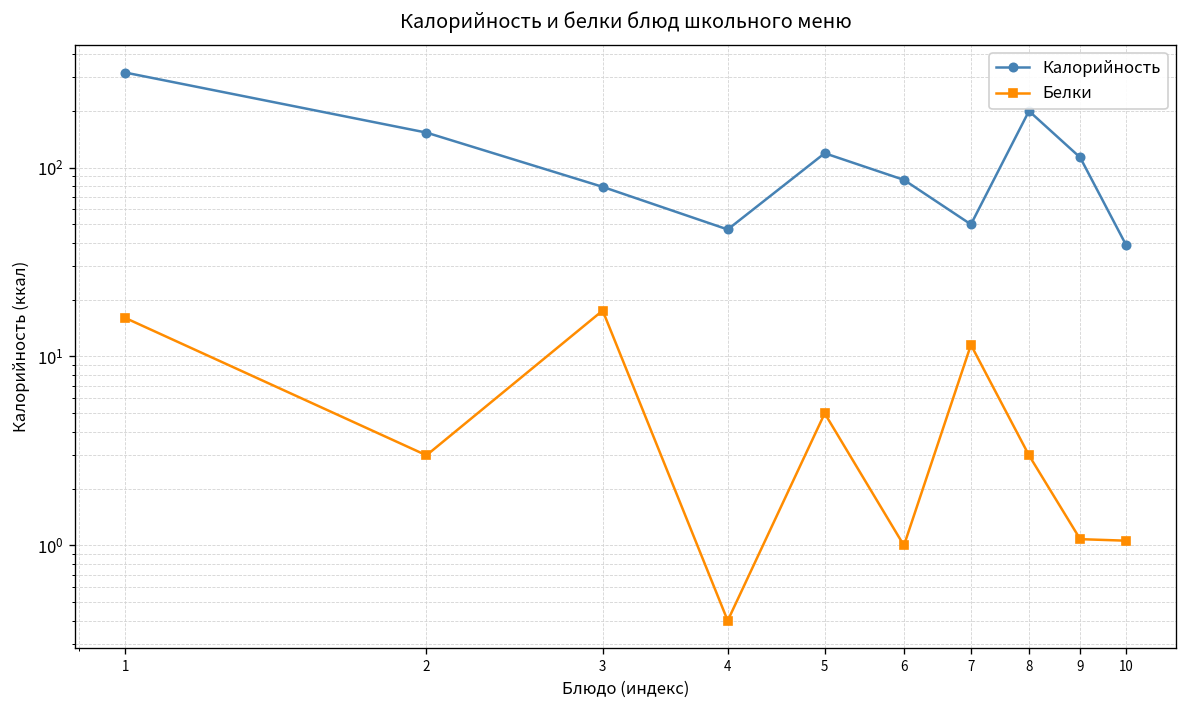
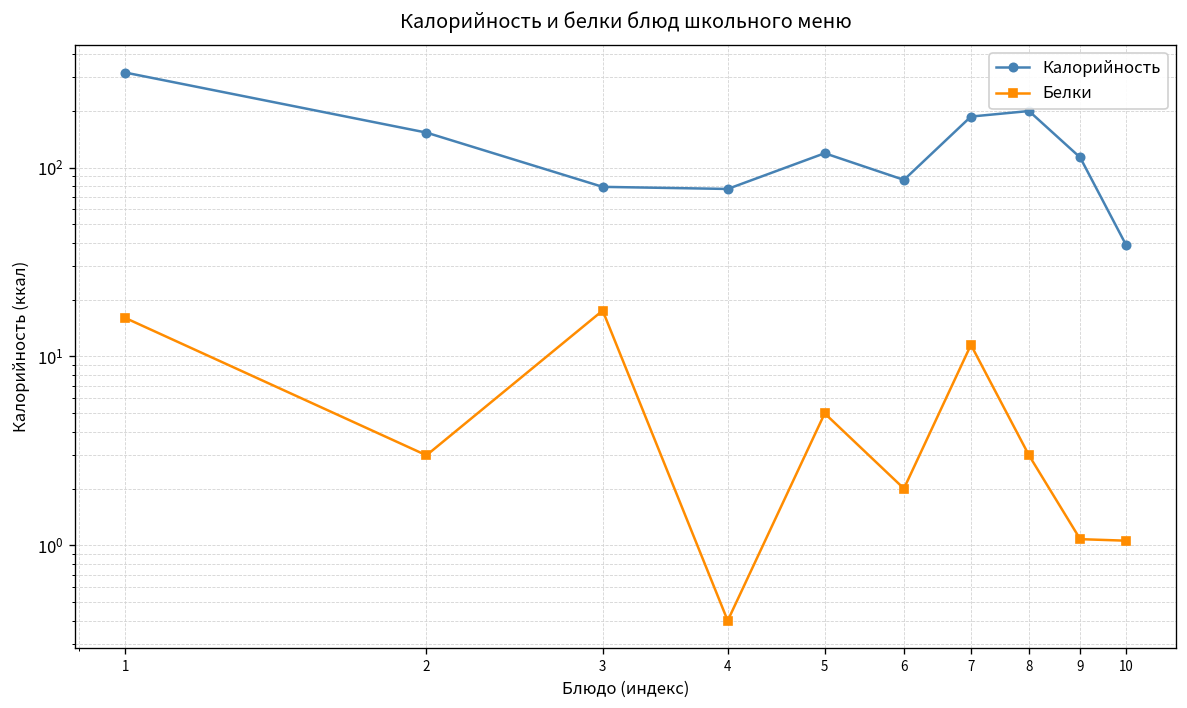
  {
    "Калорийность": {
      "1": 320,
      "2": 150,
      "3": 80,
-     "4": 47,
+     "4": 80,
      "5": 120,
      "6": 90,
-     "7": 50,
+     "7": 190,
      "8": 200,
      "9": 110,
      "10": 39
    },
    "Белки": {
      "1": 16,
      "2": 3,
      "3": 18,
      "4": 0.40,
      "5": 5,
-     "6": 1,
+     "6": 2,
      "7": 12,
      "8": 3,
      "9": 1.1,
      "10": 1.1
    }
  }
